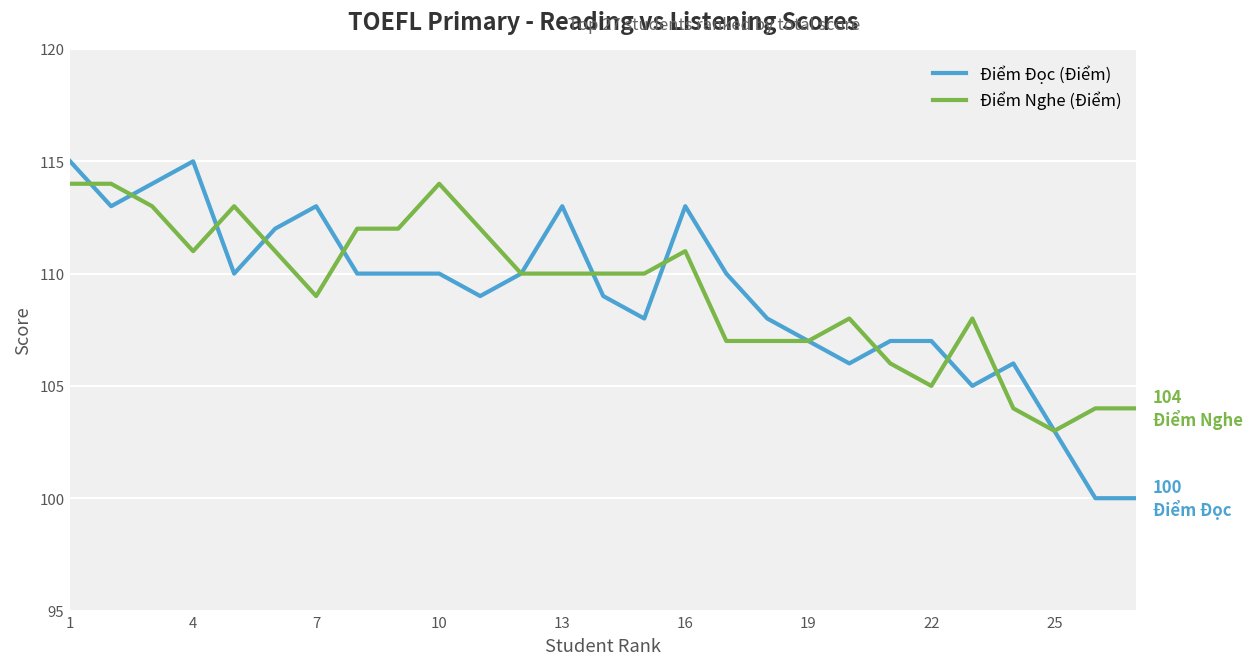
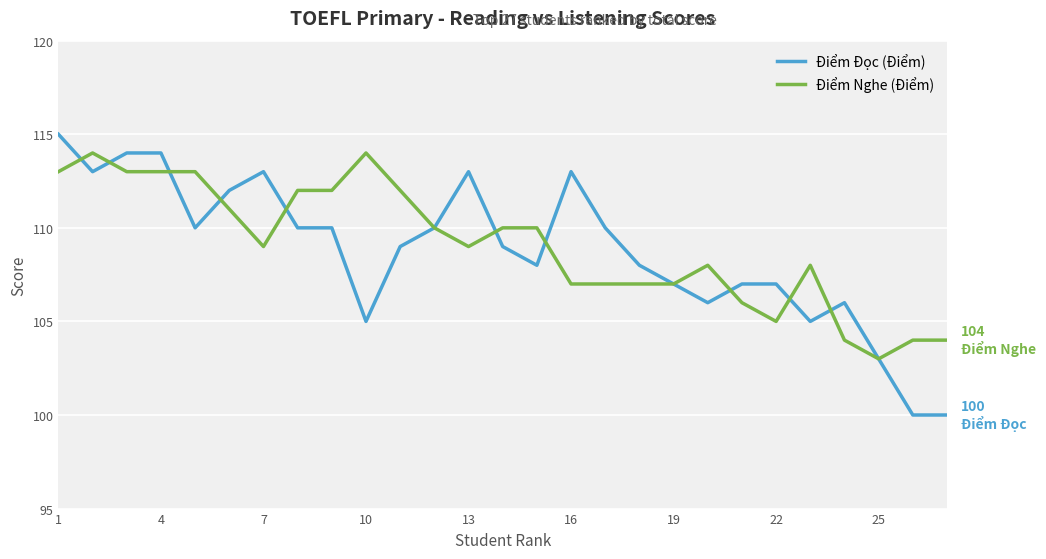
  {
    "Điểm Đọc (Điểm)": {
      "1": 115,
-     "4": 115,
+     "4": 114,
      "7": 113,
-     "10": 110,
+     "10": 105,
      "13": 113,
      "16": 113,
      "22": 107
    },
    "Điểm Nghe (Điểm)": {
-     "1": 114,
-     "4": 111,
+     "1": 113,
+     "4": 113,
      "7": 109,
      "10": 114,
-     "13": 110,
-     "16": 111,
+     "13": 109,
+     "16": 107,
      "22": 105
    }
  }
